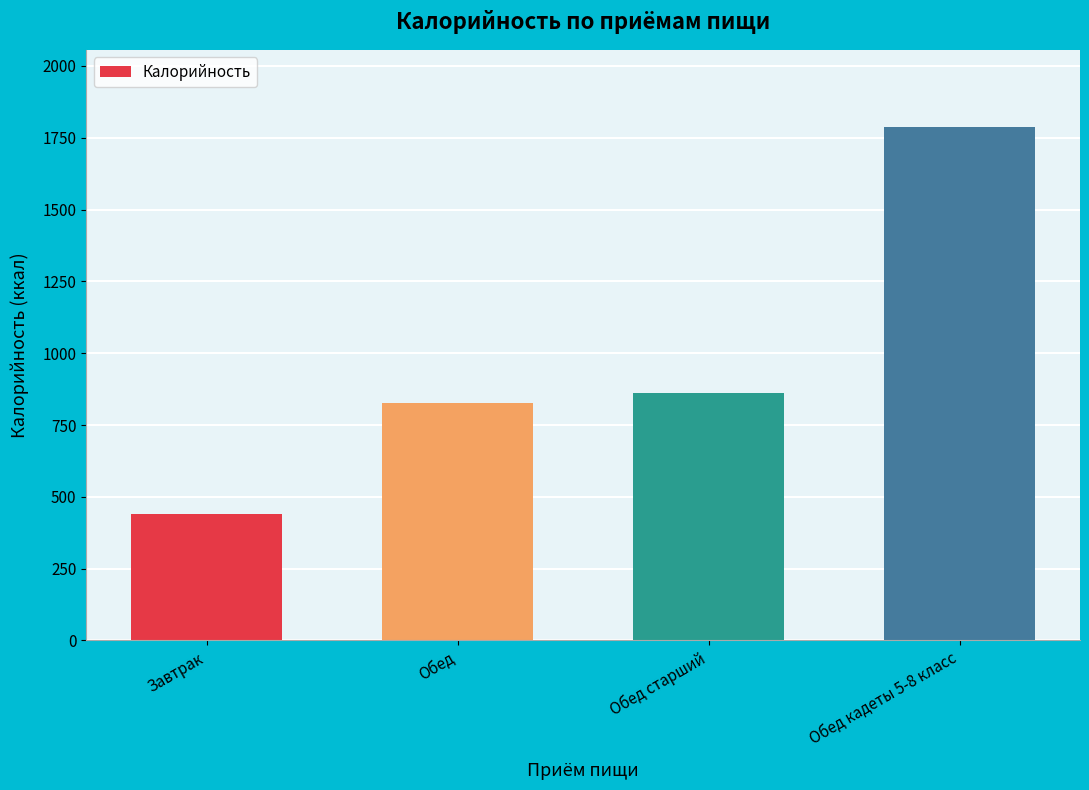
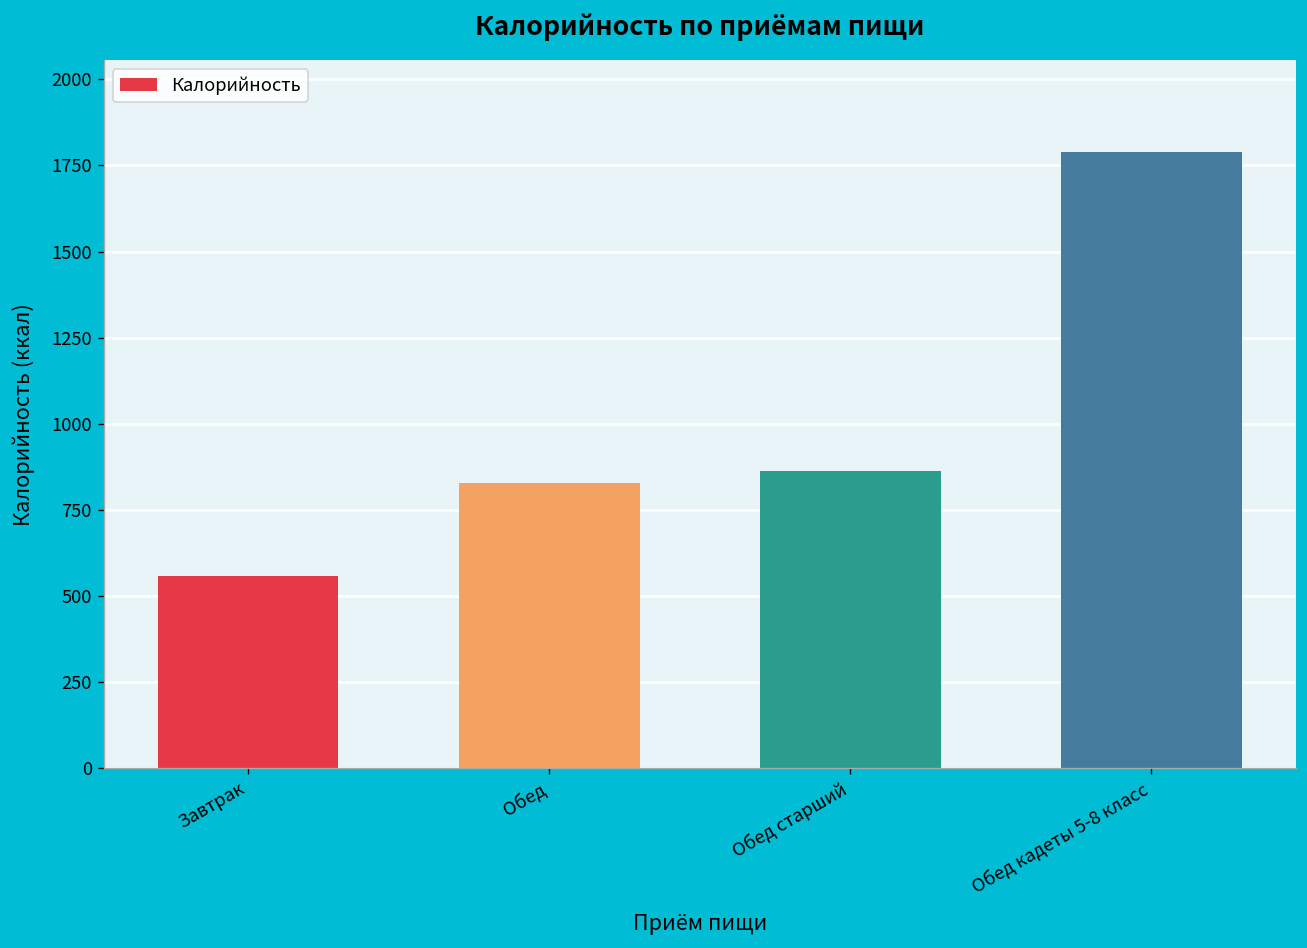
  {
-   "Завтрак": 440,
+   "Завтрак": 560,
    "Обед": 830,
    "Обед старший": 860,
    "Обед кадеты 5-8 класс": 1790
  }
